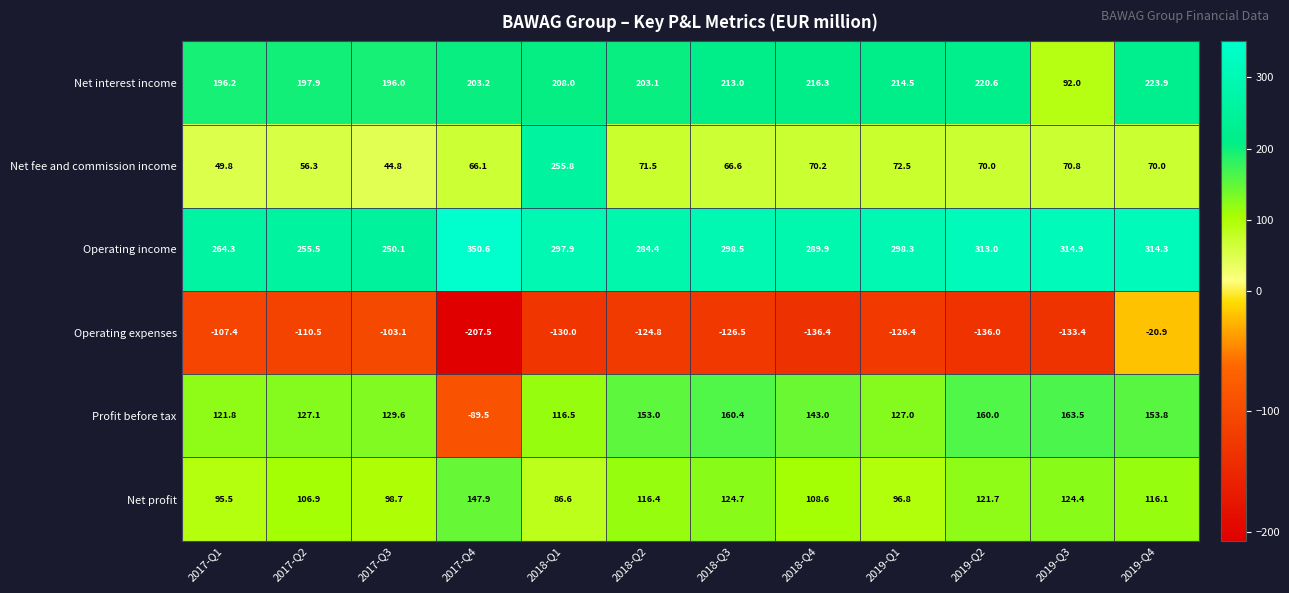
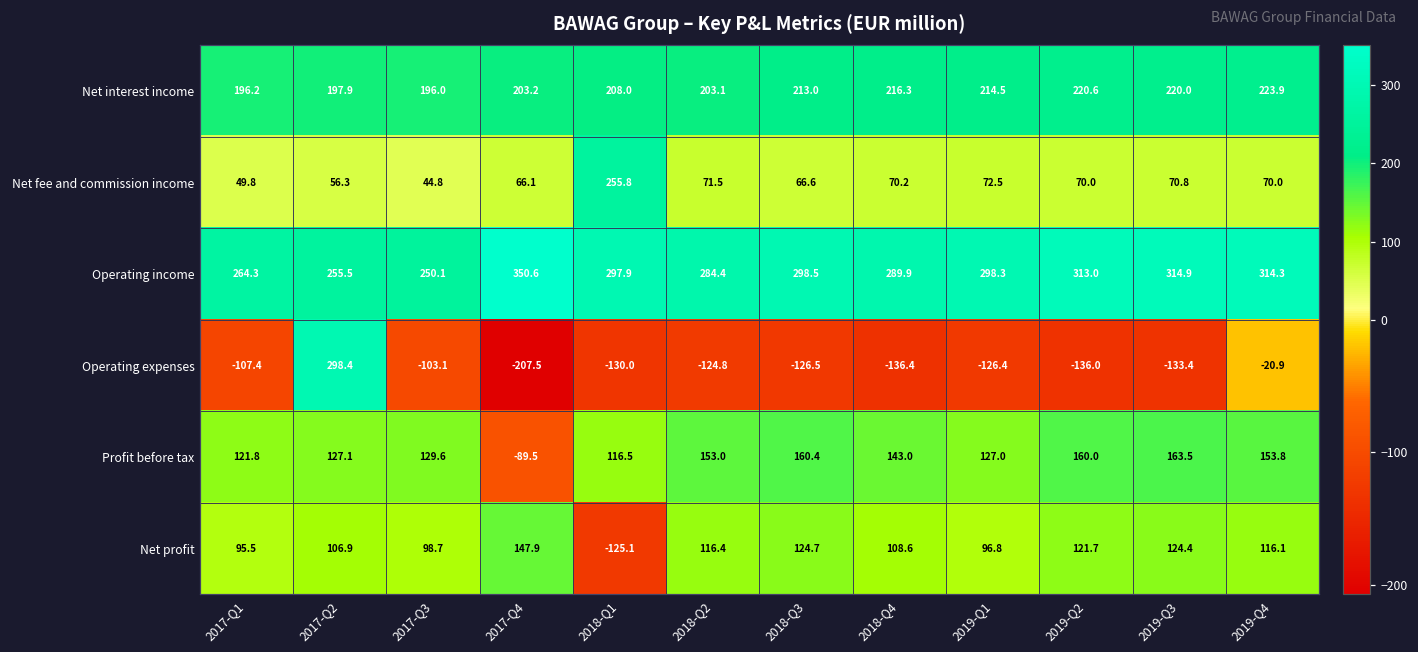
  {
    "Net interest income": {
      "2017-Q1": 196.2,
      "2017-Q2": 197.9,
      "2017-Q3": 196.0,
      "2017-Q4": 203.2,
      "2018-Q1": 208.0,
      "2018-Q2": 203.1,
      "2018-Q3": 213.0,
      "2018-Q4": 216.3,
      "2019-Q1": 214.5,
      "2019-Q2": 220.6,
-     "2019-Q3": 92.0,
+     "2019-Q3": 220.0,
      "2019-Q4": 223.9
    },
    "Net fee and commission income": {
      "2017-Q1": 49.8,
      "2017-Q2": 56.3,
      "2017-Q3": 44.8,
      "2017-Q4": 66.1,
      "2018-Q1": 255.8,
      "2018-Q2": 71.5,
      "2018-Q3": 66.6,
      "2018-Q4": 70.2,
      "2019-Q1": 72.5,
      "2019-Q2": 70.0,
      "2019-Q3": 70.8,
      "2019-Q4": 70.0
    },
    "Operating income": {
      "2017-Q1": 264.3,
      "2017-Q2": 255.5,
      "2017-Q3": 250.1,
      "2017-Q4": 350.6,
      "2018-Q1": 297.9,
      "2018-Q2": 284.4,
      "2018-Q3": 298.5,
      "2018-Q4": 289.9,
      "2019-Q1": 298.3,
      "2019-Q2": 313.0,
      "2019-Q3": 314.9,
      "2019-Q4": 314.3
    },
    "Operating expenses": {
      "2017-Q1": -107.4,
-     "2017-Q2": -110.5,
+     "2017-Q2": 298.4,
      "2017-Q3": -103.1,
      "2017-Q4": -207.5,
      "2018-Q1": -130.0,
      "2018-Q2": -124.8,
      "2018-Q3": -126.5,
      "2018-Q4": -136.4,
      "2019-Q1": -126.4,
      "2019-Q2": -136.0,
      "2019-Q3": -133.4,
      "2019-Q4": -20.9
    },
    "Profit before tax": {
      "2017-Q1": 121.8,
      "2017-Q2": 127.1,
      "2017-Q3": 129.6,
      "2017-Q4": -89.5,
      "2018-Q1": 116.5,
      "2018-Q2": 153.0,
      "2018-Q3": 160.4,
      "2018-Q4": 143.0,
      "2019-Q1": 127.0,
      "2019-Q2": 160.0,
      "2019-Q3": 163.5,
      "2019-Q4": 153.8
    },
    "Net profit": {
      "2017-Q1": 95.5,
      "2017-Q2": 106.9,
      "2017-Q3": 98.7,
      "2017-Q4": 147.9,
-     "2018-Q1": 86.6,
+     "2018-Q1": -125.1,
      "2018-Q2": 116.4,
      "2018-Q3": 124.7,
      "2018-Q4": 108.6,
      "2019-Q1": 96.8,
      "2019-Q2": 121.7,
      "2019-Q3": 124.4,
      "2019-Q4": 116.1
    }
  }
